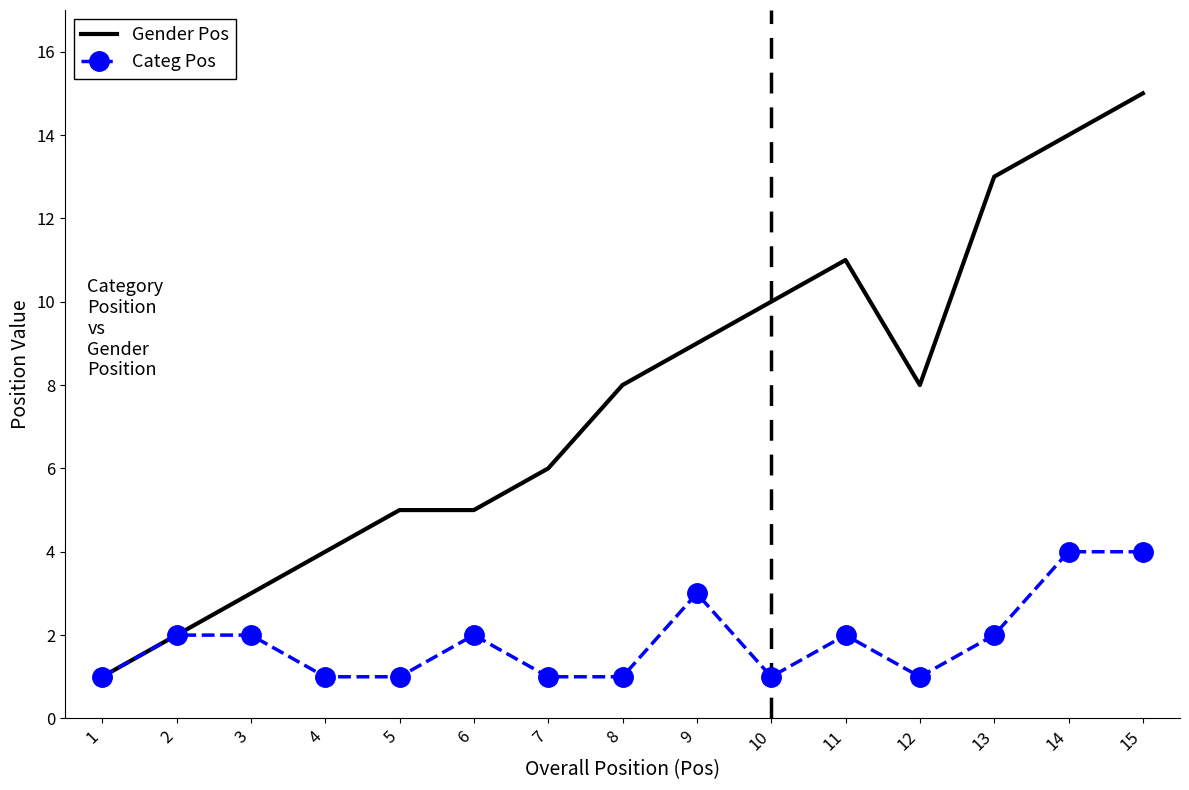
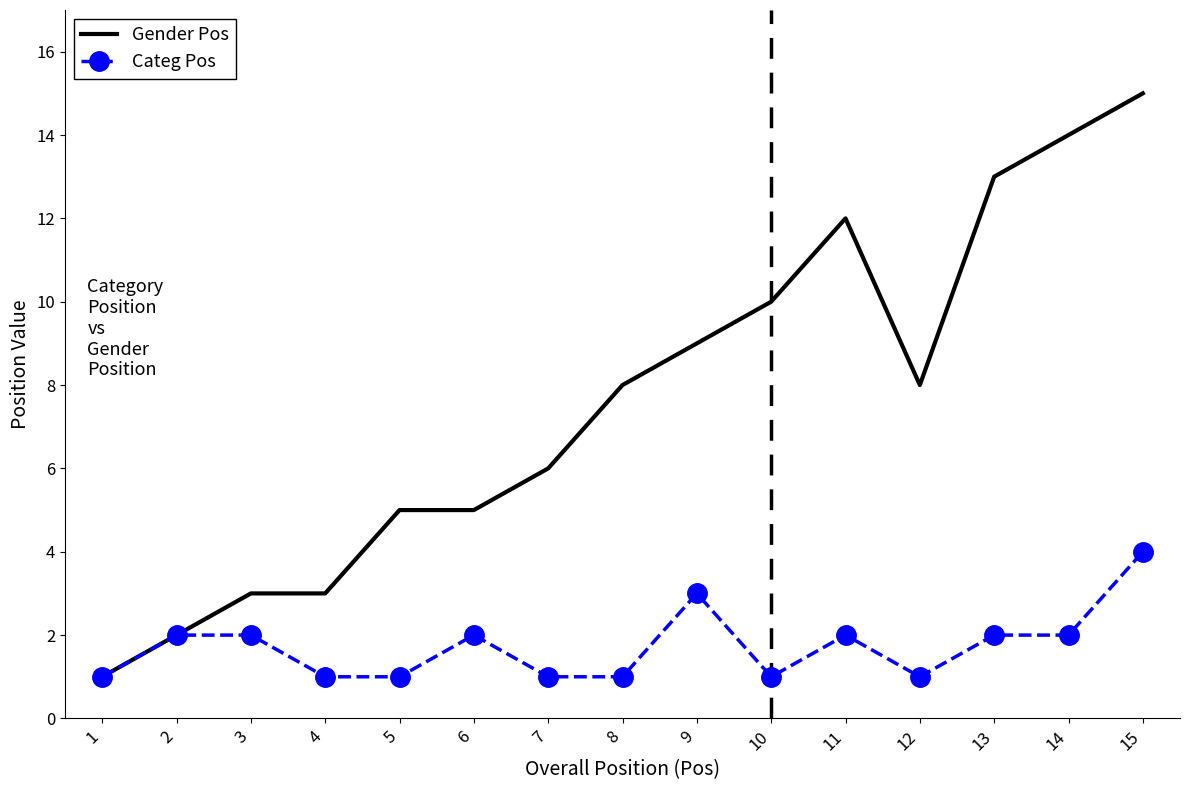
  {
    "Gender Pos": {
      "3": 3,
-     "4": 4,
+     "4": 3,
      "5": 5,
      "6": 5,
      "7": 6,
      "8": 8,
      "9": 9,
      "10": 10,
-     "11": 11,
+     "11": 12,
      "12": 8,
      "13": 13,
      "14": 14,
      "15": 15
    },
    "Categ Pos": {
      "3": 2,
      "4": 1,
      "5": 1,
      "6": 2,
      "7": 1,
      "8": 1,
      "9": 3,
      "10": 1,
      "11": 2,
      "12": 1,
      "13": 2,
-     "14": 4,
+     "14": 2,
      "15": 4
    }
  }
